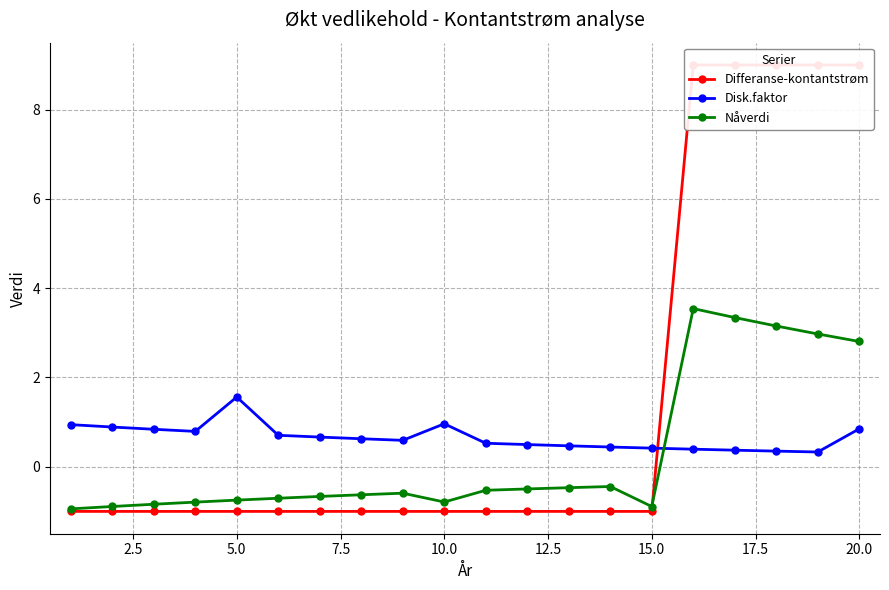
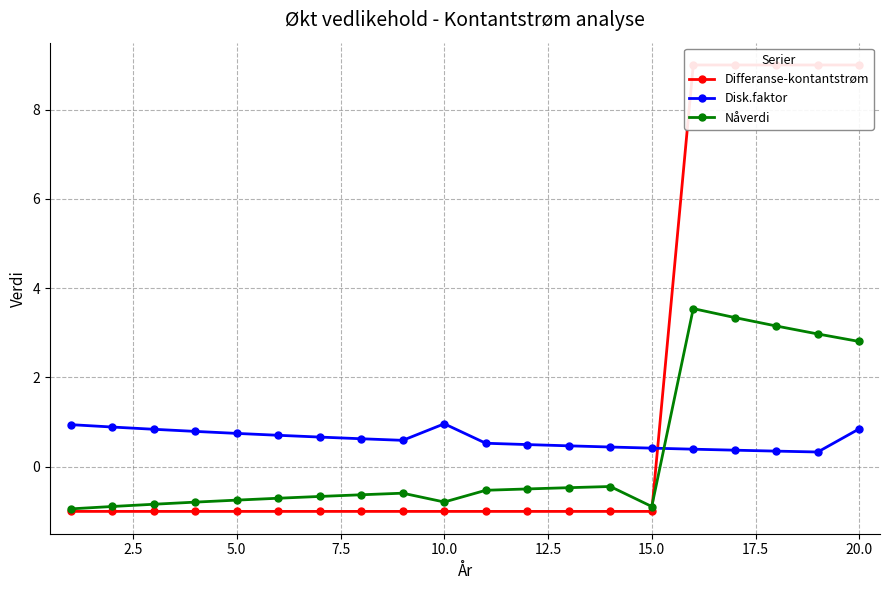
  {
    "Differanse-kontantstrøm": {
      "5.0": -1.0,
      "10.0": -1.0,
      "15.0": -1.0
    },
    "Disk.faktor": {
-     "5.0": 1.6,
+     "5.0": 0.7,
      "10.0": 1.0,
      "15.0": 0.4,
      "20.0": 0.8
    },
    "Nåverdi": {
      "5.0": -0.7,
      "10.0": -0.8,
      "15.0": -0.9,
      "20.0": 2.8
    }
  }
